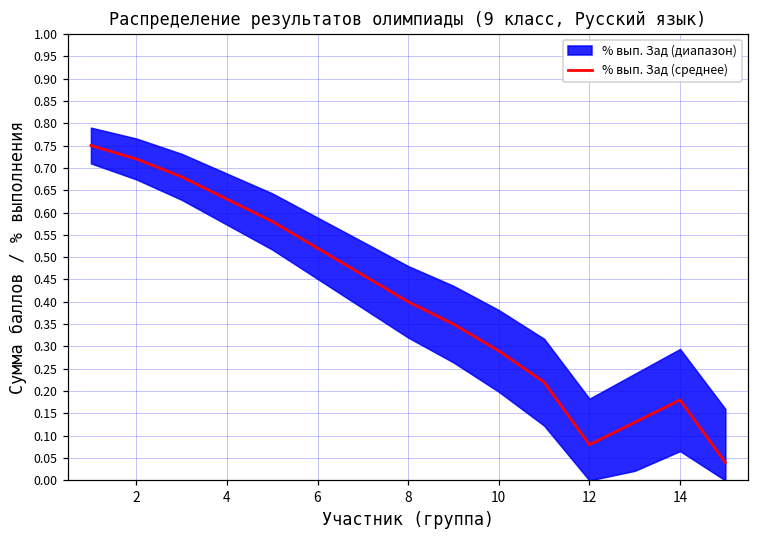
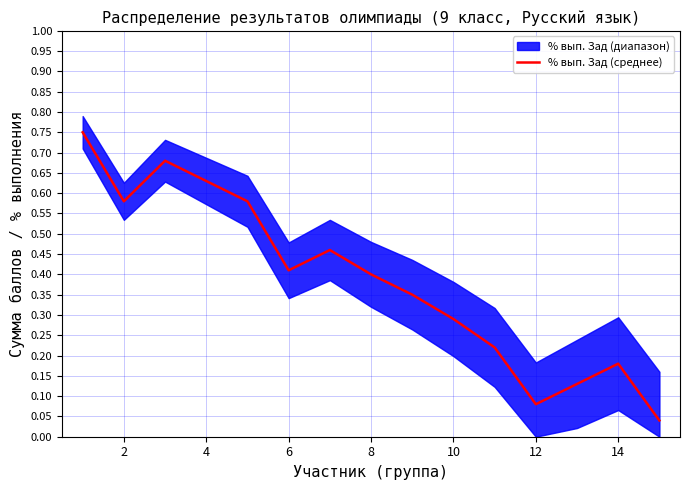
  {
    "% вып. Зад (среднее)": {
-     "2": 0.72,
+     "2": 0.58,
      "4": 0.63,
-     "6": 0.52,
+     "6": 0.41,
      "8": 0.40,
      "10": 0.29,
      "12": 0.08,
      "14": 0.18
    },
    "% вып. Зад (диапазон)": {
      "12": 0.18
    }
  }
